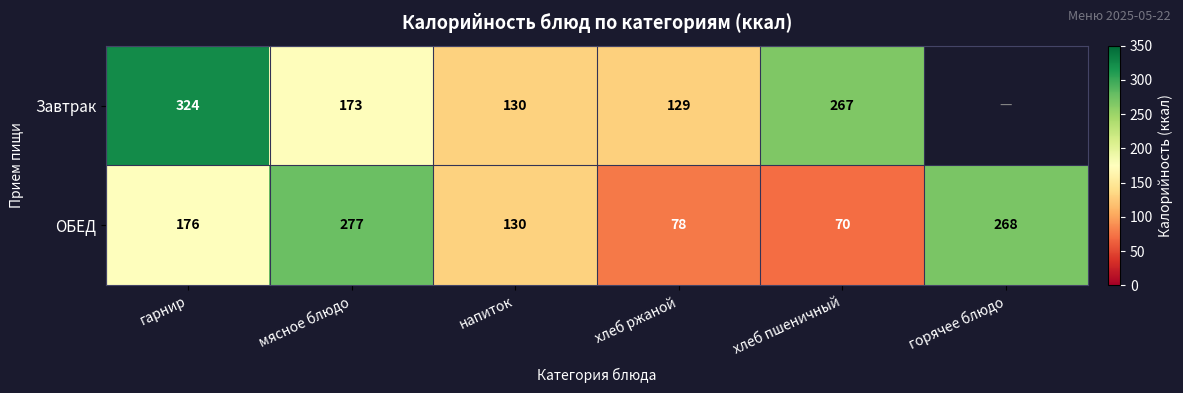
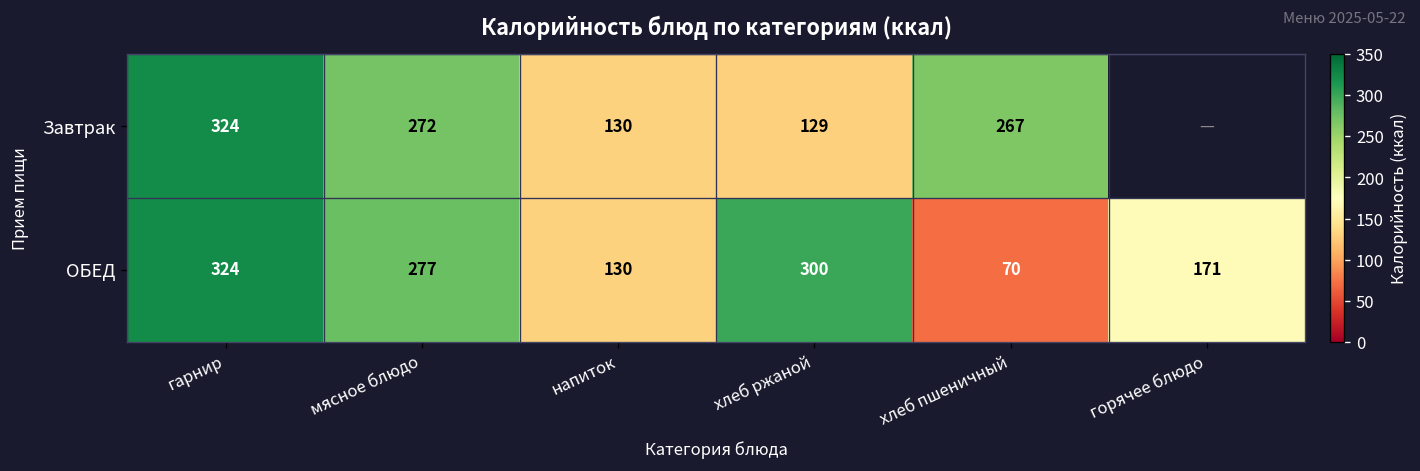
  {
    "Завтрак": {
      "гарнир": 324,
-     "мясное блюдо": 173,
+     "мясное блюдо": 272,
      "напиток": 130,
      "хлеб ржаной": 129,
      "хлеб пшеничный": 267
    },
    "ОБЕД": {
-     "гарнир": 176,
+     "гарнир": 324,
      "мясное блюдо": 277,
      "напиток": 130,
-     "хлеб ржаной": 78,
+     "хлеб ржаной": 300,
      "хлеб пшеничный": 70,
-     "горячее блюдо": 268
+     "горячее блюдо": 171
    }
  }
